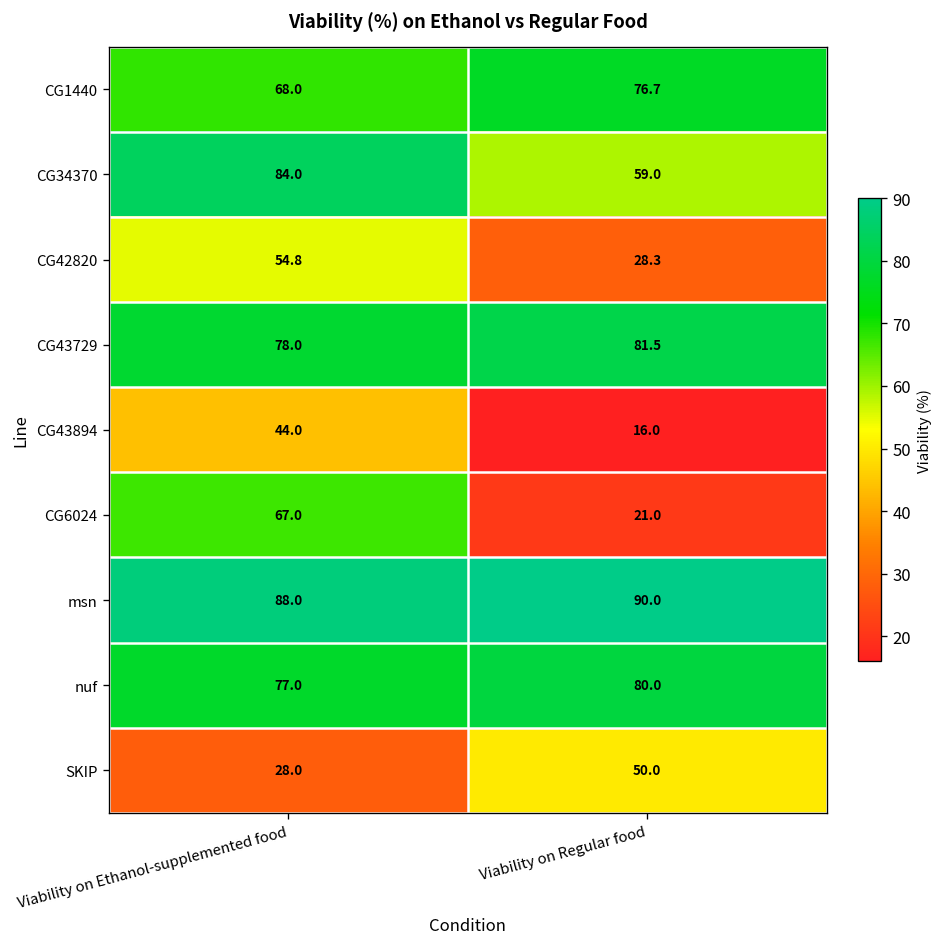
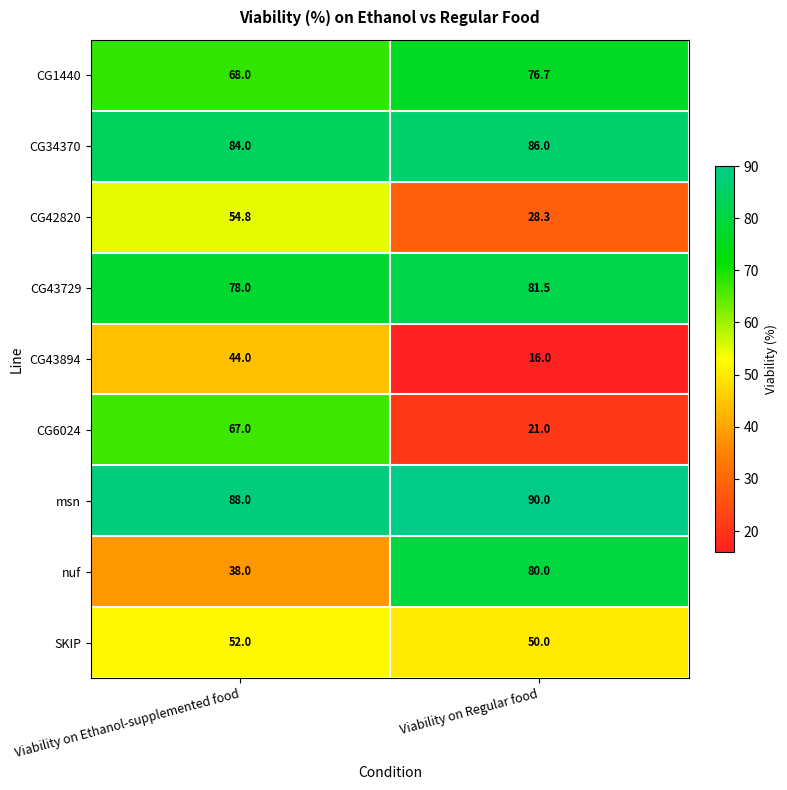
  {
    "CG1440": {
      "Viability on Ethanol-supplemented food": 68.0,
      "Viability on Regular food": 76.7
    },
    "CG34370": {
      "Viability on Ethanol-supplemented food": 84.0,
-     "Viability on Regular food": 59.0
+     "Viability on Regular food": 86.0
    },
    "CG42820": {
      "Viability on Ethanol-supplemented food": 54.8,
      "Viability on Regular food": 28.3
    },
    "CG43729": {
      "Viability on Ethanol-supplemented food": 78.0,
      "Viability on Regular food": 81.5
    },
    "CG43894": {
      "Viability on Ethanol-supplemented food": 44.0,
      "Viability on Regular food": 16.0
    },
    "CG6024": {
      "Viability on Ethanol-supplemented food": 67.0,
      "Viability on Regular food": 21.0
    },
    "msn": {
      "Viability on Ethanol-supplemented food": 88.0,
      "Viability on Regular food": 90.0
    },
    "nuf": {
-     "Viability on Ethanol-supplemented food": 77.0,
+     "Viability on Ethanol-supplemented food": 38.0,
      "Viability on Regular food": 80.0
    },
    "SKIP": {
-     "Viability on Ethanol-supplemented food": 28.0,
+     "Viability on Ethanol-supplemented food": 52.0,
      "Viability on Regular food": 50.0
    }
  }
